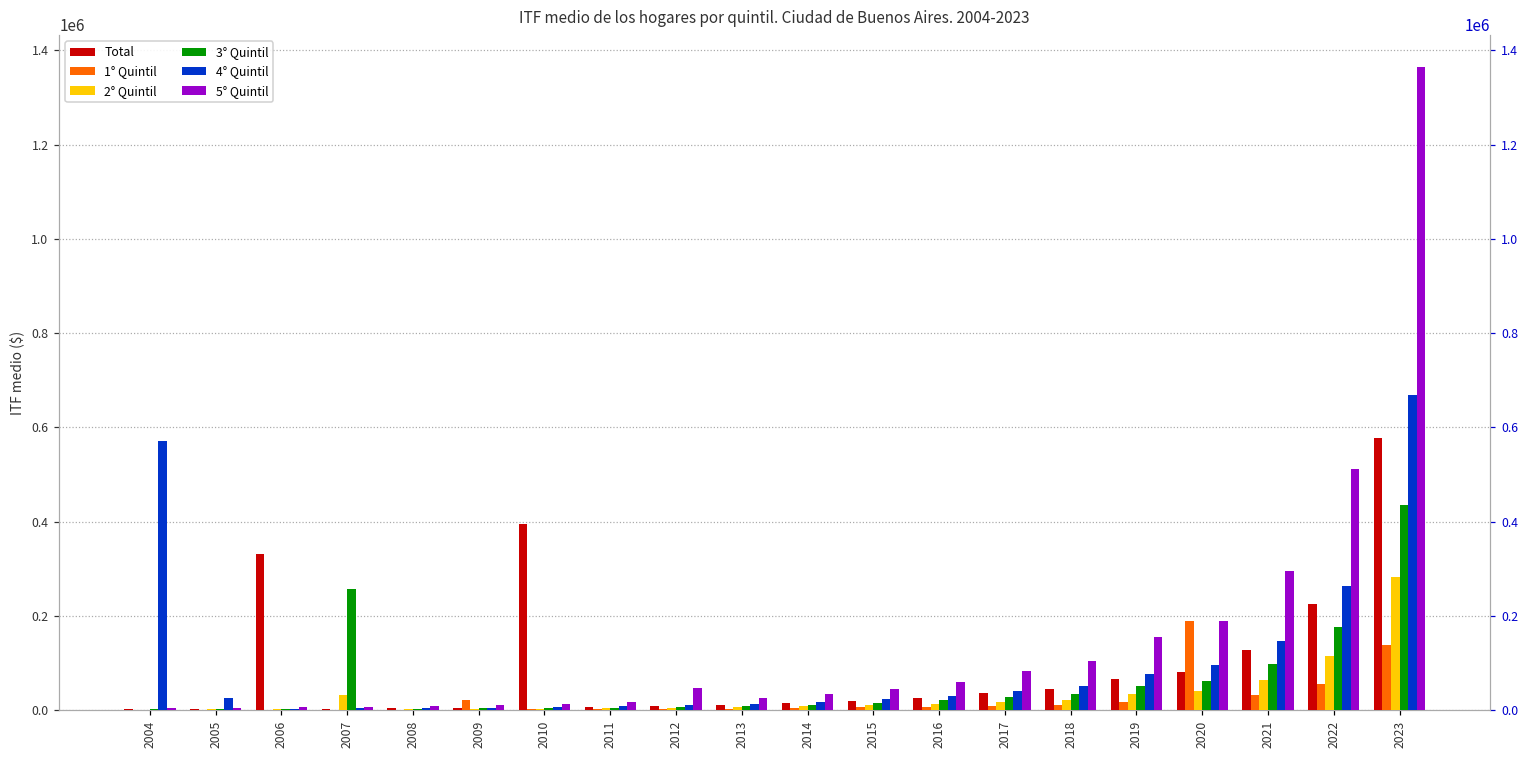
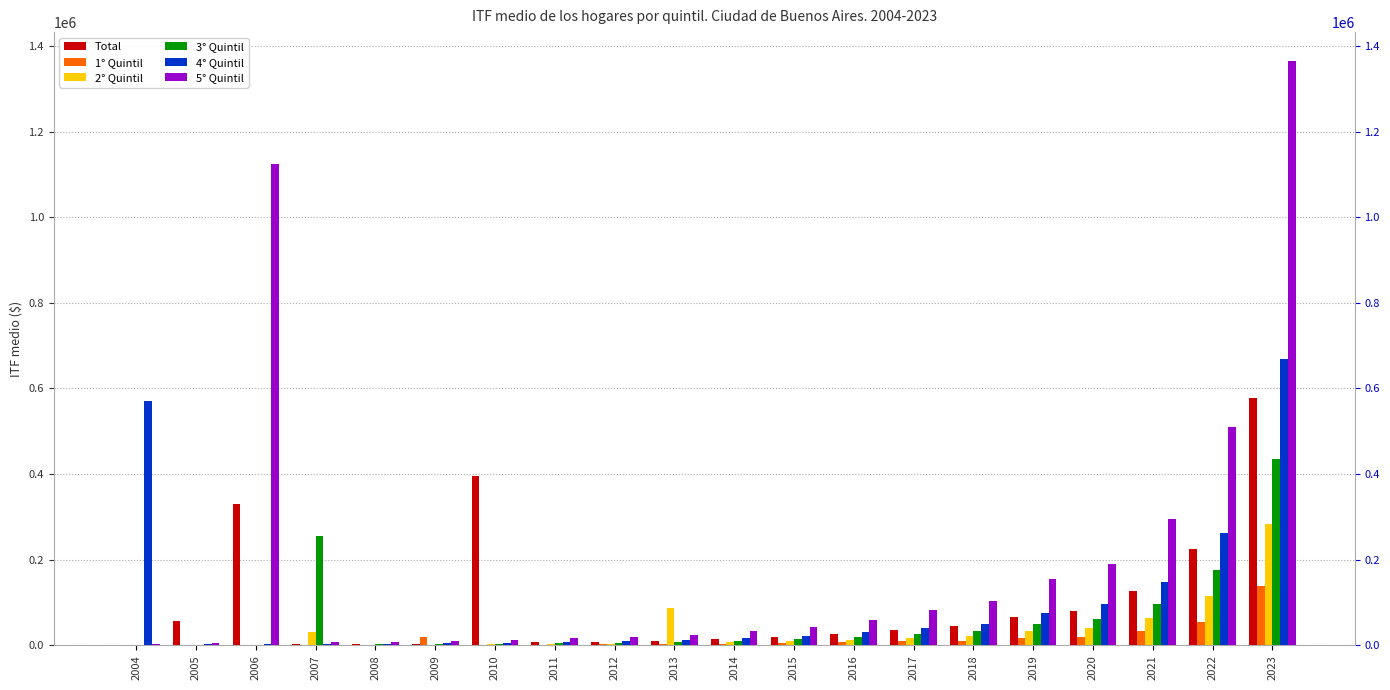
  {
    "Total": {
-     "2005": 0,
+     "2005": 60000,
      "2006": 330000,
      "2010": 400000,
      "2011": 10000,
      "2012": 10000,
      "2013": 10000,
      "2014": 10000,
      "2015": 20000,
      "2016": 30000,
      "2017": 40000,
      "2018": 40000,
      "2019": 70000,
      "2020": 80000,
      "2021": 130000,
      "2022": 220000,
      "2023": 580000
    },
    "1° Quintil": {
      "2009": 20000,
      "2016": 10000,
      "2017": 10000,
      "2018": 10000,
      "2019": 20000,
-     "2020": 190000,
+     "2020": 20000,
      "2021": 30000,
      "2022": 60000,
      "2023": 140000
    },
    "2° Quintil": {
      "2007": 30000,
-     "2013": 10000,
+     "2013": 90000,
      "2014": 10000,
      "2015": 10000,
      "2016": 10000,
      "2017": 20000,
      "2018": 20000,
      "2019": 30000,
      "2020": 40000,
      "2021": 60000,
      "2022": 110000,
      "2023": 280000
    },
    "3° Quintil": {
      "2007": 260000,
      "2012": 10000,
      "2013": 10000,
      "2014": 10000,
      "2015": 20000,
      "2016": 20000,
      "2017": 30000,
      "2018": 30000,
      "2019": 50000,
      "2020": 60000,
      "2021": 100000,
      "2022": 180000,
      "2023": 430000
    },
    "4° Quintil": {
      "2004": 570000,
-     "2005": 30000,
+     "2005": 0,
      "2011": 10000,
      "2012": 10000,
      "2013": 10000,
      "2014": 20000,
      "2015": 20000,
      "2016": 30000,
      "2017": 40000,
      "2018": 50000,
      "2019": 80000,
      "2020": 100000,
      "2021": 150000,
      "2022": 260000,
      "2023": 670000
    },
    "5° Quintil": {
-     "2006": 10000,
+     "2006": 1120000,
      "2007": 10000,
      "2008": 10000,
      "2009": 10000,
      "2010": 10000,
      "2011": 20000,
-     "2012": 50000,
+     "2012": 20000,
      "2013": 20000,
      "2014": 30000,
      "2015": 40000,
      "2016": 60000,
      "2017": 80000,
      "2018": 100000,
      "2019": 160000,
      "2020": 190000,
      "2021": 300000,
      "2022": 510000,
      "2023": 1360000
    }
  }
